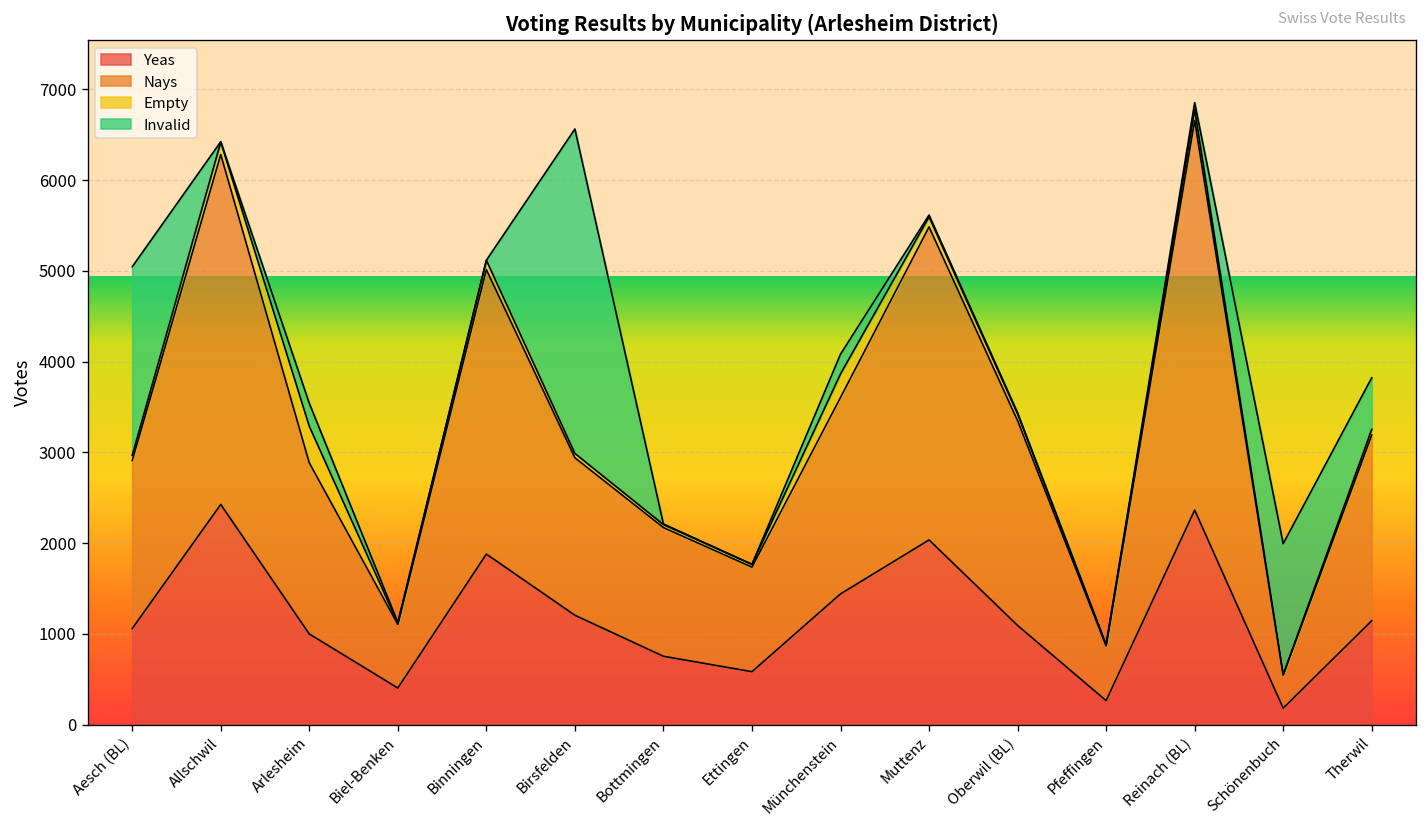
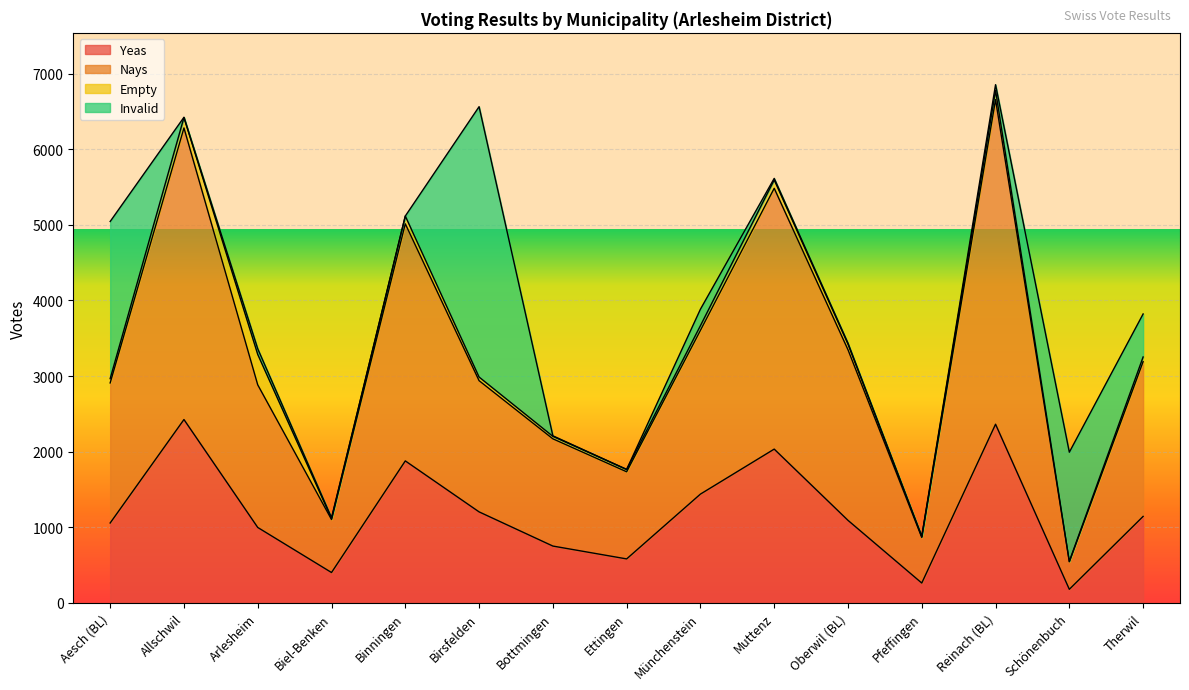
  {
    "Empty": {
      "Aesch (BL)": 100,
      "Arlesheim": 400,
      "Birsfelden": 0,
-     "Münchenstein": 300,
+     "Münchenstein": 100,
      "Reinach (BL)": 100,
      "Therwil": 100
    },
    "Invalid": {
      "Aesch (BL)": 2100,
-     "Arlesheim": 300,
+     "Arlesheim": 100,
      "Birsfelden": 3600,
      "Münchenstein": 200,
      "Reinach (BL)": 100,
      "Schönenbuch": 1400,
      "Therwil": 600
    }
  }
